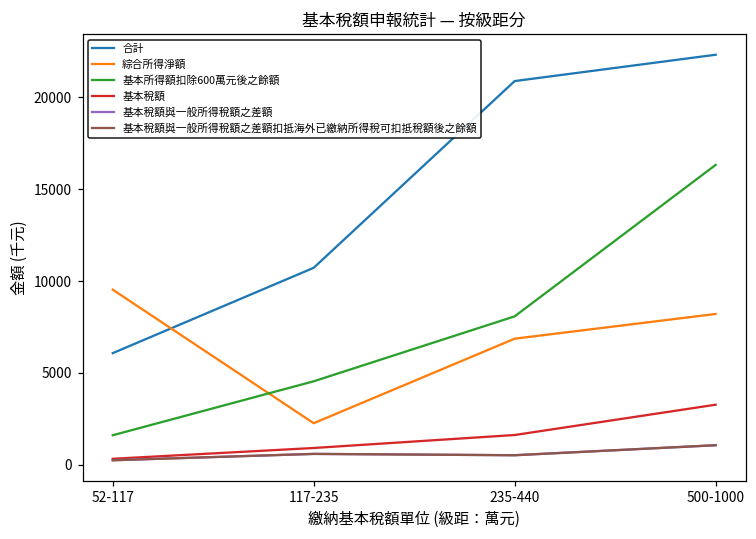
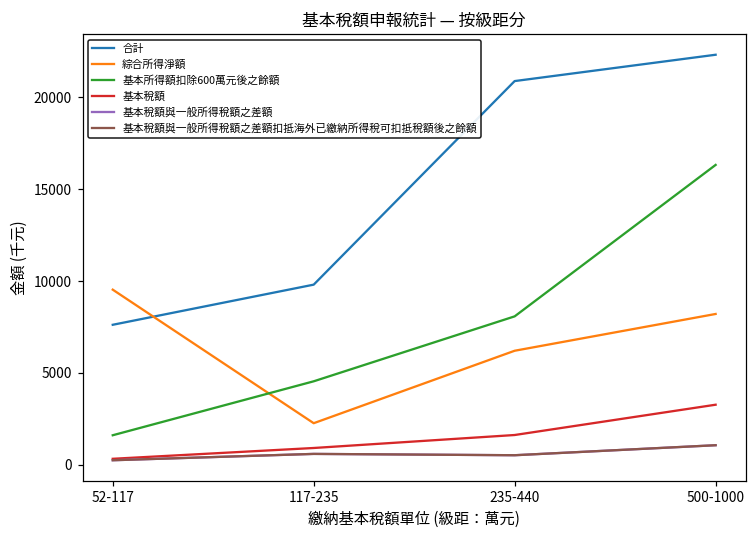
  {
    "合計": {
-     "52-117": 6100,
-     "117-235": 10700,
+     "52-117": 7600,
+     "117-235": 9800,
      "235-440": 20900,
      "500-1000": 22300
    },
    "綜合所得淨額": {
      "52-117": 9500,
      "117-235": 2300,
-     "235-440": 6900,
+     "235-440": 6200,
      "500-1000": 8200
    },
    "基本所得額扣除600萬元後之餘額": {
      "52-117": 1600,
      "117-235": 4500,
      "235-440": 8100,
      "500-1000": 16300
    },
    "基本稅額": {
      "117-235": 900,
      "235-440": 1600,
      "500-1000": 3300
    },
    "基本稅額與一般所得稅額之差額扣抵海外已繳納所得稅可扣抵稅額後之餘額": {
      "117-235": 600,
      "235-440": 500,
      "500-1000": 1100
    }
  }
